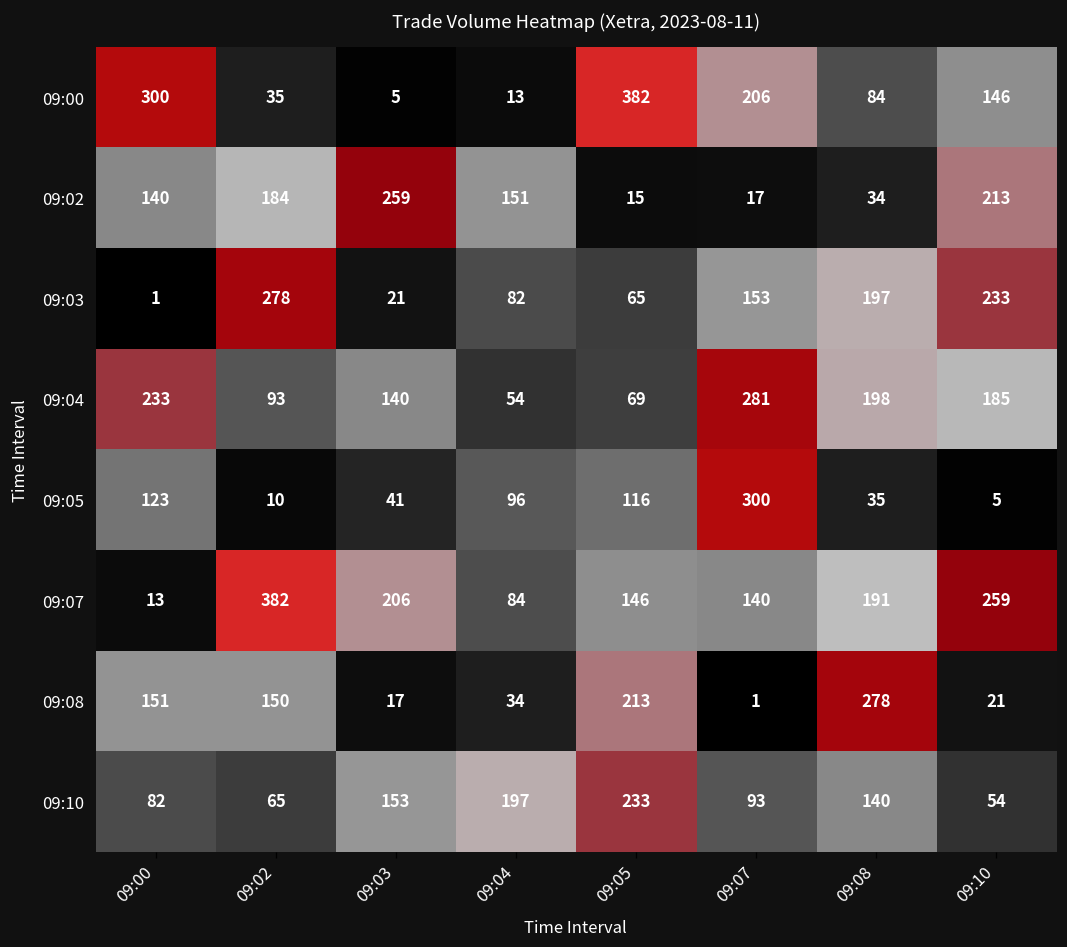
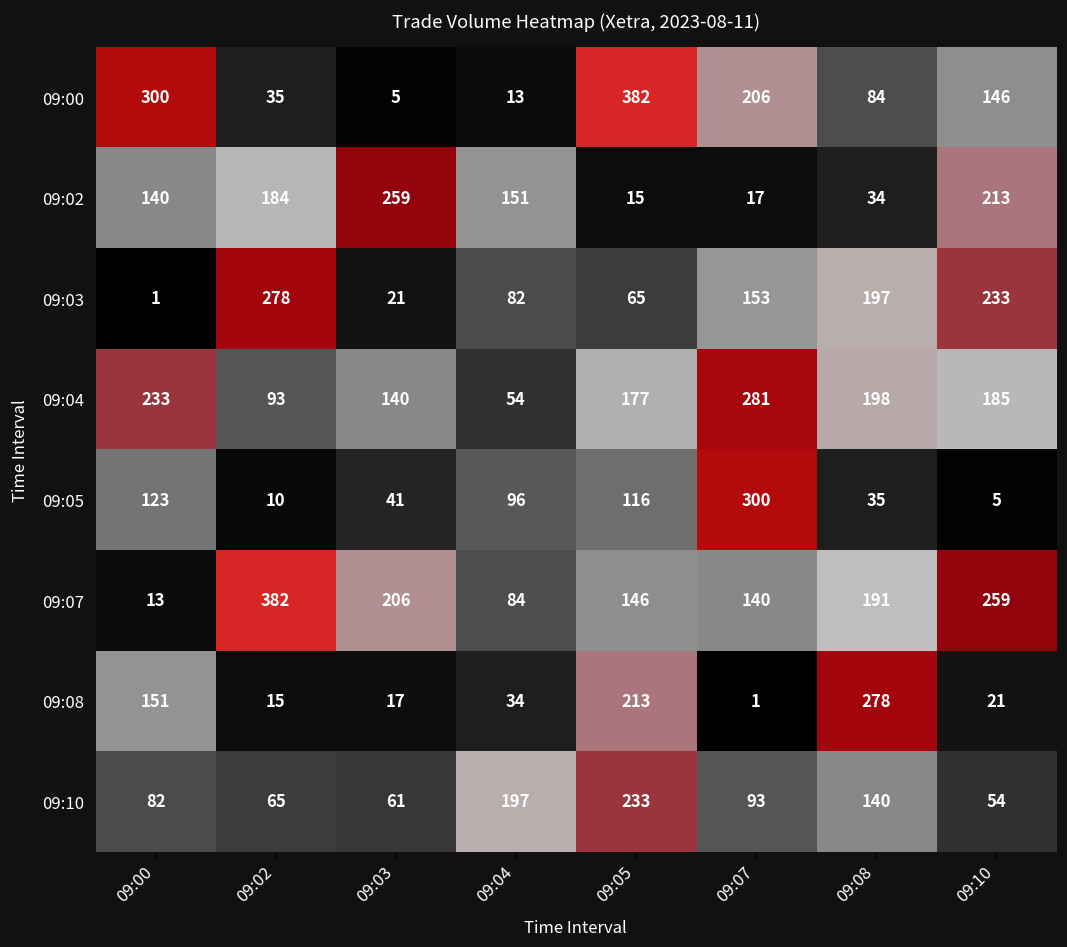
  {
    "09:00": {
      "09:00": 300,
      "09:02": 35,
      "09:03": 5,
      "09:04": 13,
      "09:05": 382,
      "09:07": 206,
      "09:08": 84,
      "09:10": 146
    },
    "09:02": {
      "09:00": 140,
      "09:02": 184,
      "09:03": 259,
      "09:04": 151,
      "09:05": 15,
      "09:07": 17,
      "09:08": 34,
      "09:10": 213
    },
    "09:03": {
      "09:00": 1,
      "09:02": 278,
      "09:03": 21,
      "09:04": 82,
      "09:05": 65,
      "09:07": 153,
      "09:08": 197,
      "09:10": 233
    },
    "09:04": {
      "09:00": 233,
      "09:02": 93,
      "09:03": 140,
      "09:04": 54,
-     "09:05": 69,
+     "09:05": 177,
      "09:07": 281,
      "09:08": 198,
      "09:10": 185
    },
    "09:05": {
      "09:00": 123,
      "09:02": 10,
      "09:03": 41,
      "09:04": 96,
      "09:05": 116,
      "09:07": 300,
      "09:08": 35,
      "09:10": 5
    },
    "09:07": {
      "09:00": 13,
      "09:02": 382,
      "09:03": 206,
      "09:04": 84,
      "09:05": 146,
      "09:07": 140,
      "09:08": 191,
      "09:10": 259
    },
    "09:08": {
      "09:00": 151,
-     "09:02": 150,
+     "09:02": 15,
      "09:03": 17,
      "09:04": 34,
      "09:05": 213,
      "09:07": 1,
      "09:08": 278,
      "09:10": 21
    },
    "09:10": {
      "09:00": 82,
      "09:02": 65,
-     "09:03": 153,
+     "09:03": 61,
      "09:04": 197,
      "09:05": 233,
      "09:07": 93,
      "09:08": 140,
      "09:10": 54
    }
  }
